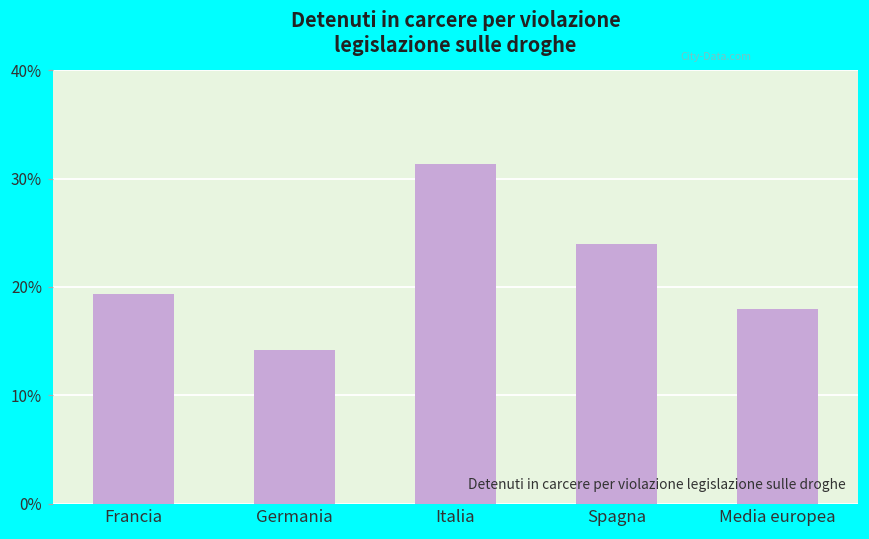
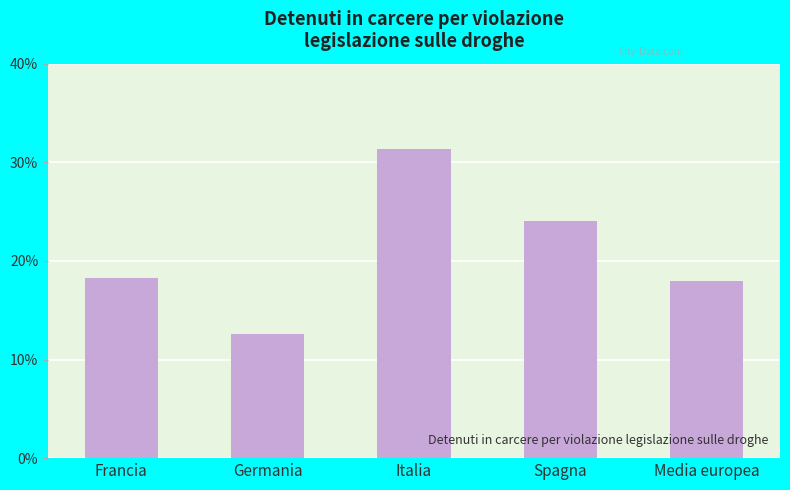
  {
-   "Francia": "19%",
-   "Germania": "14%",
+   "Francia": "18%",
+   "Germania": "13%",
    "Italia": "31%",
    "Spagna": "24%",
    "Media europea": "18%"
  }
